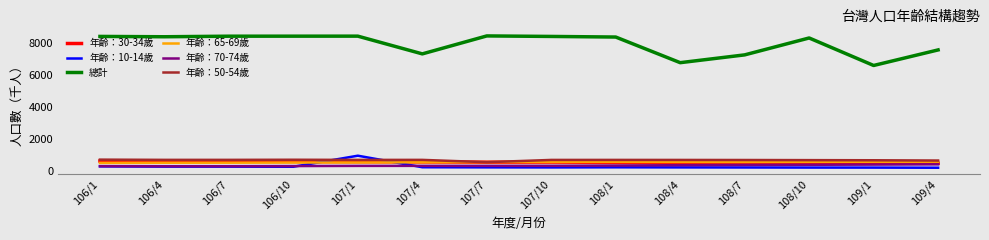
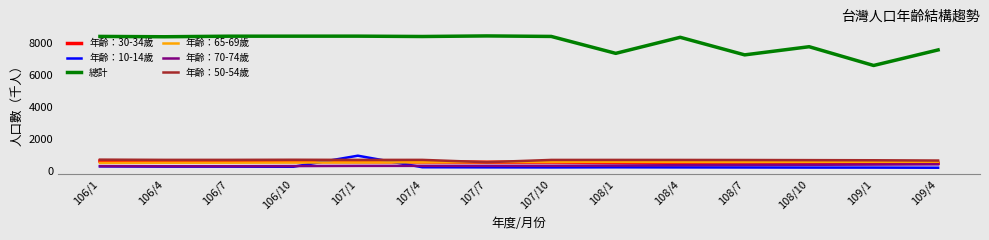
  {
    "年齡：10-14歲": {
      "107/1": 1000,
      "108/10": 200,
      "109/1": 200,
      "109/4": 200
    },
    "總計": {
      "106/1": 8400,
      "106/4": 8400,
      "106/7": 8400,
      "106/10": 8400,
      "107/1": 8400,
-     "107/4": 7300,
+     "107/4": 8400,
      "107/7": 8400,
      "107/10": 8400,
-     "108/1": 8400,
-     "108/4": 6800,
+     "108/1": 7300,
+     "108/4": 8300,
      "108/7": 7200,
-     "108/10": 8300,
+     "108/10": 7800,
      "109/1": 6600,
      "109/4": 7600
    },
    "年齡：70-74歲": {
      "107/1": 300
    }
  }
